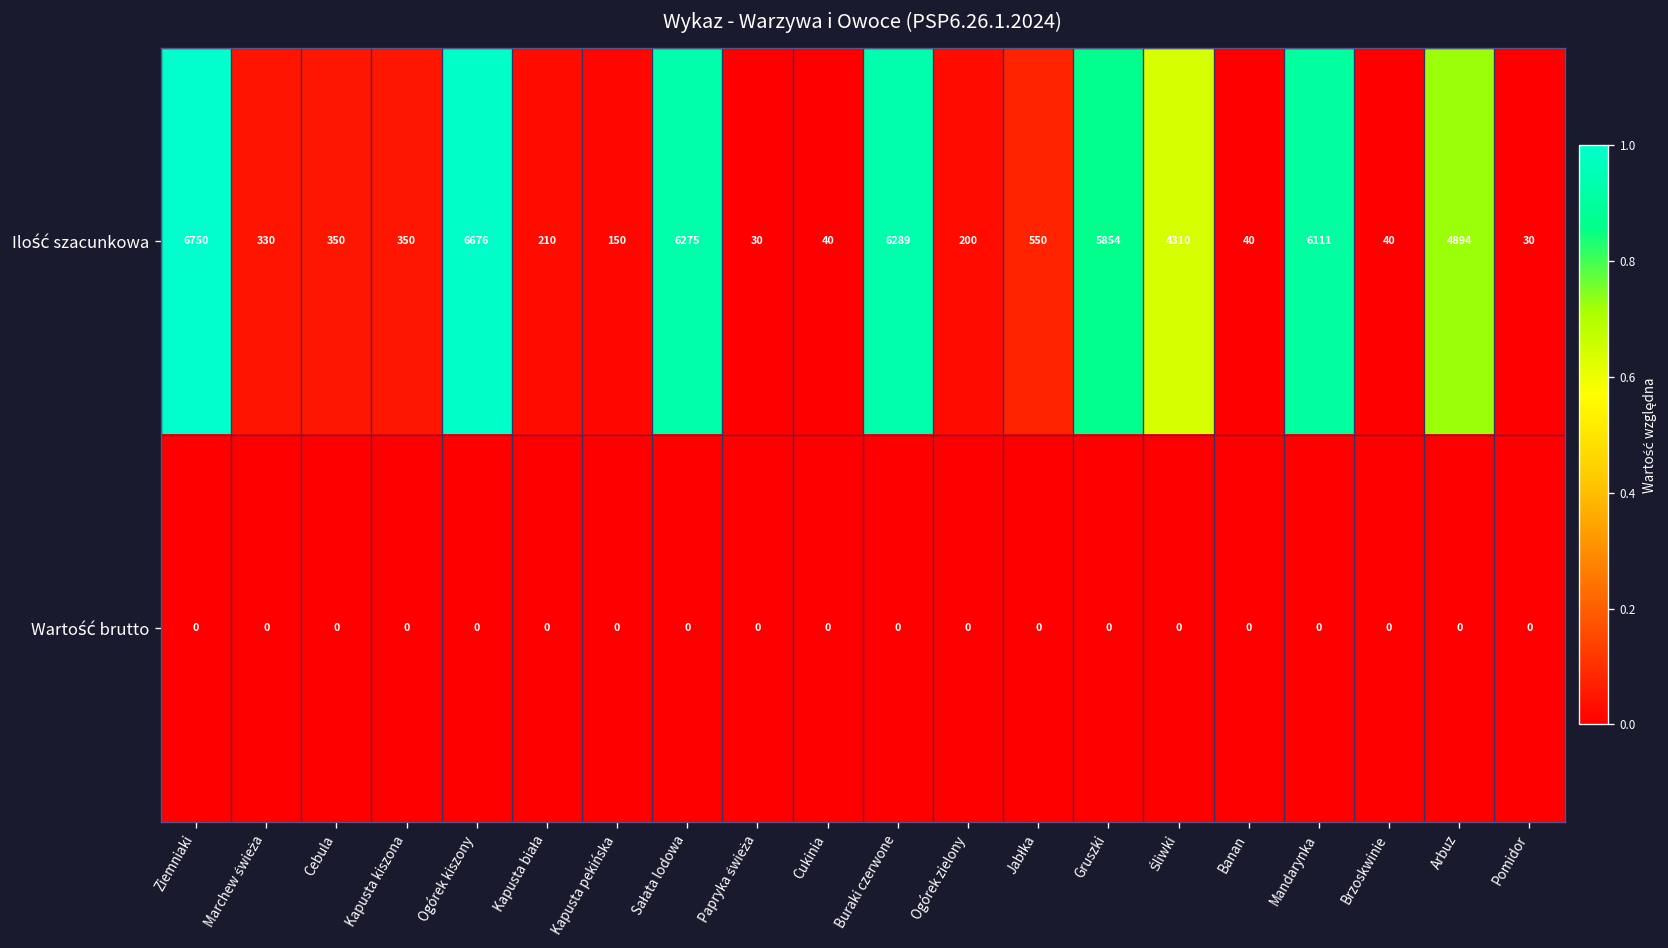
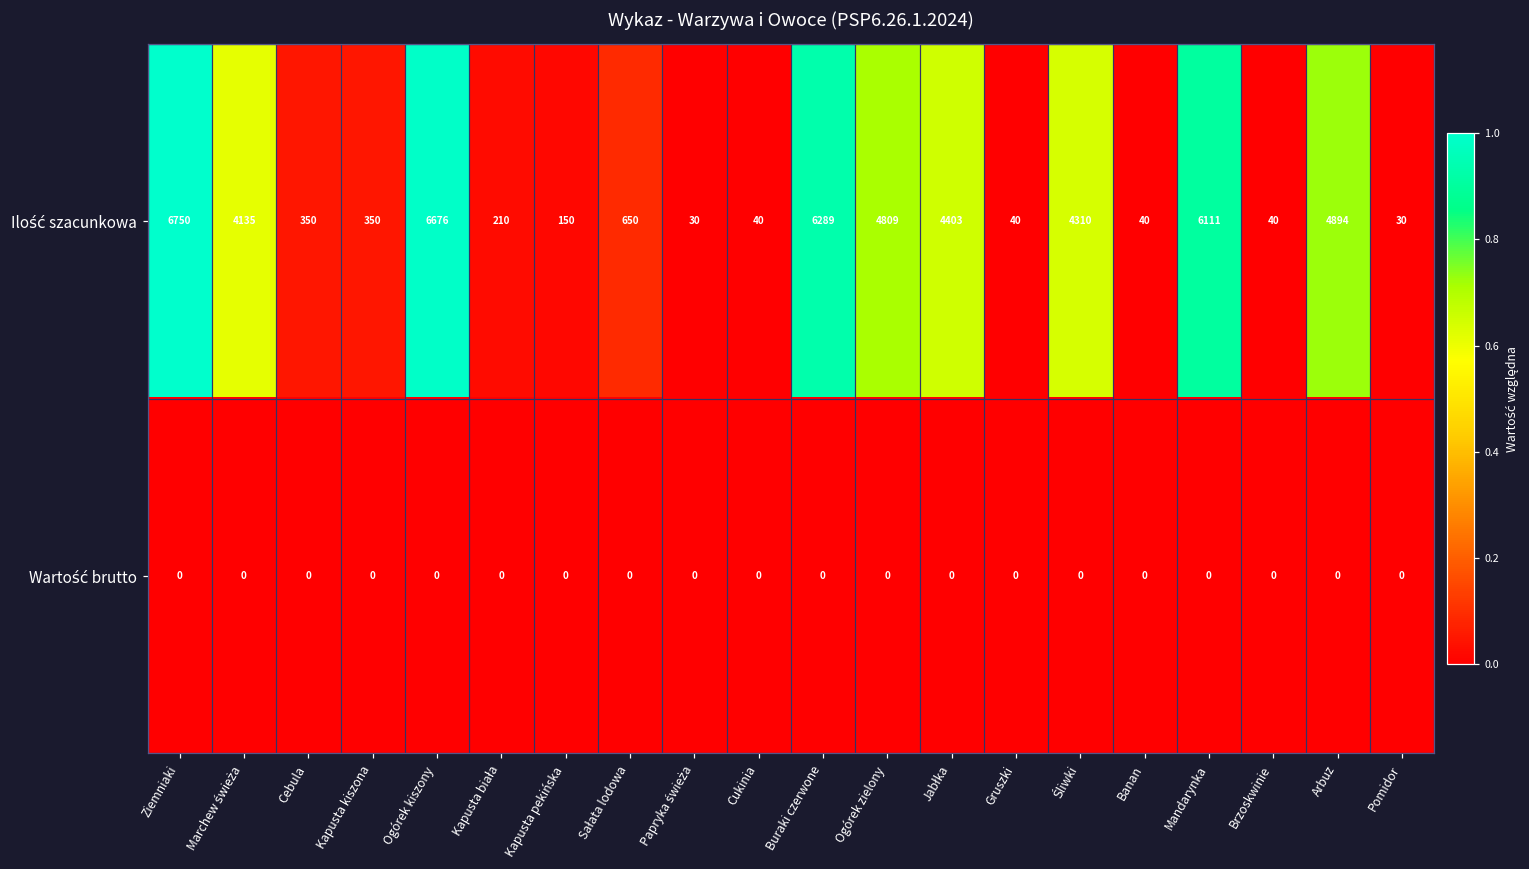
  {
    "Ilość szacunkowa": {
      "Ziemniaki": 6750,
-     "Marchew świeża": 330,
+     "Marchew świeża": 4135,
      "Cebula": 350,
      "Kapusta kiszona": 350,
      "Ogórek kiszony": 6676,
      "Kapusta biała": 210,
      "Kapusta pekińska": 150,
-     "Sałata lodowa": 6275,
+     "Sałata lodowa": 650,
      "Papryka świeża": 30,
      "Cukinia": 40,
      "Buraki czerwone": 6289,
-     "Ogórek zielony": 200,
-     "Jabłka": 550,
-     "Gruszki": 5854,
+     "Ogórek zielony": 4809,
+     "Jabłka": 4403,
+     "Gruszki": 40,
      "Śliwki": 4310,
      "Banan": 40,
      "Mandarynka": 6111,
      "Brzoskwinie": 40,
      "Arbuz": 4894,
      "Pomidor": 30
    },
    "Wartość brutto": {
      "Ziemniaki": 0,
      "Marchew świeża": 0,
      "Cebula": 0,
      "Kapusta kiszona": 0,
      "Ogórek kiszony": 0,
      "Kapusta biała": 0,
      "Kapusta pekińska": 0,
      "Sałata lodowa": 0,
      "Papryka świeża": 0,
      "Cukinia": 0,
      "Buraki czerwone": 0,
      "Ogórek zielony": 0,
      "Jabłka": 0,
      "Gruszki": 0,
      "Śliwki": 0,
      "Banan": 0,
      "Mandarynka": 0,
      "Brzoskwinie": 0,
      "Arbuz": 0,
      "Pomidor": 0
    }
  }
